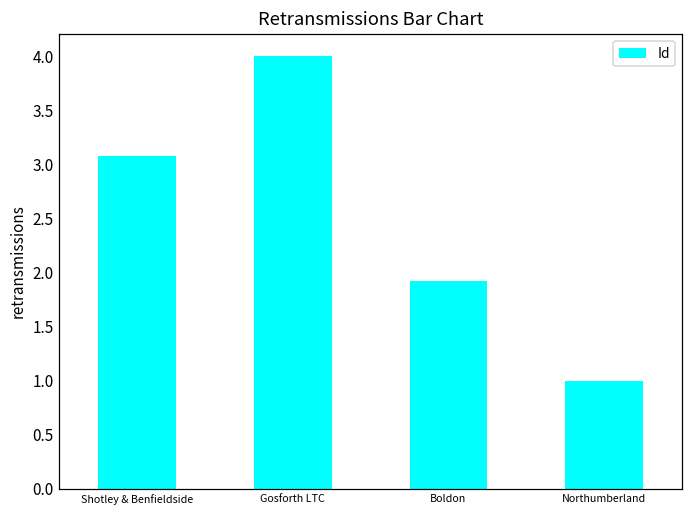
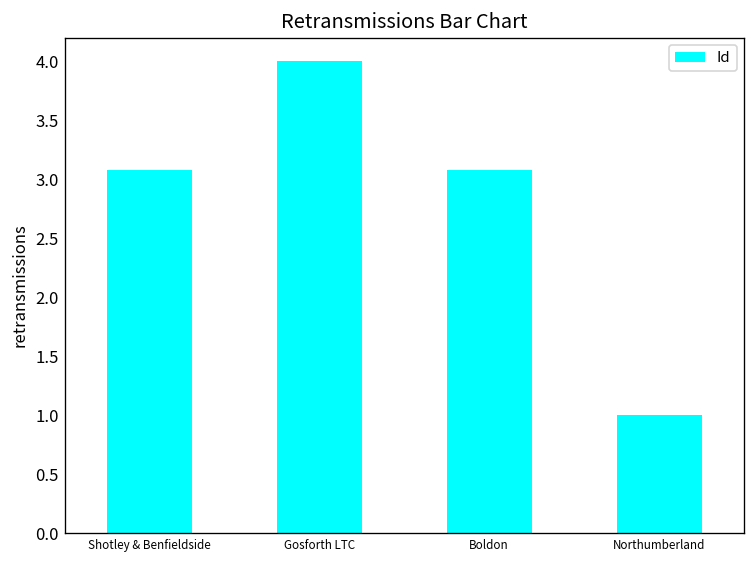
  {
    "Shotley & Benfieldside": 3.1,
    "Gosforth LTC": 4.0,
-   "Boldon": 1.9,
+   "Boldon": 3.1,
    "Northumberland": 1.0
  }
